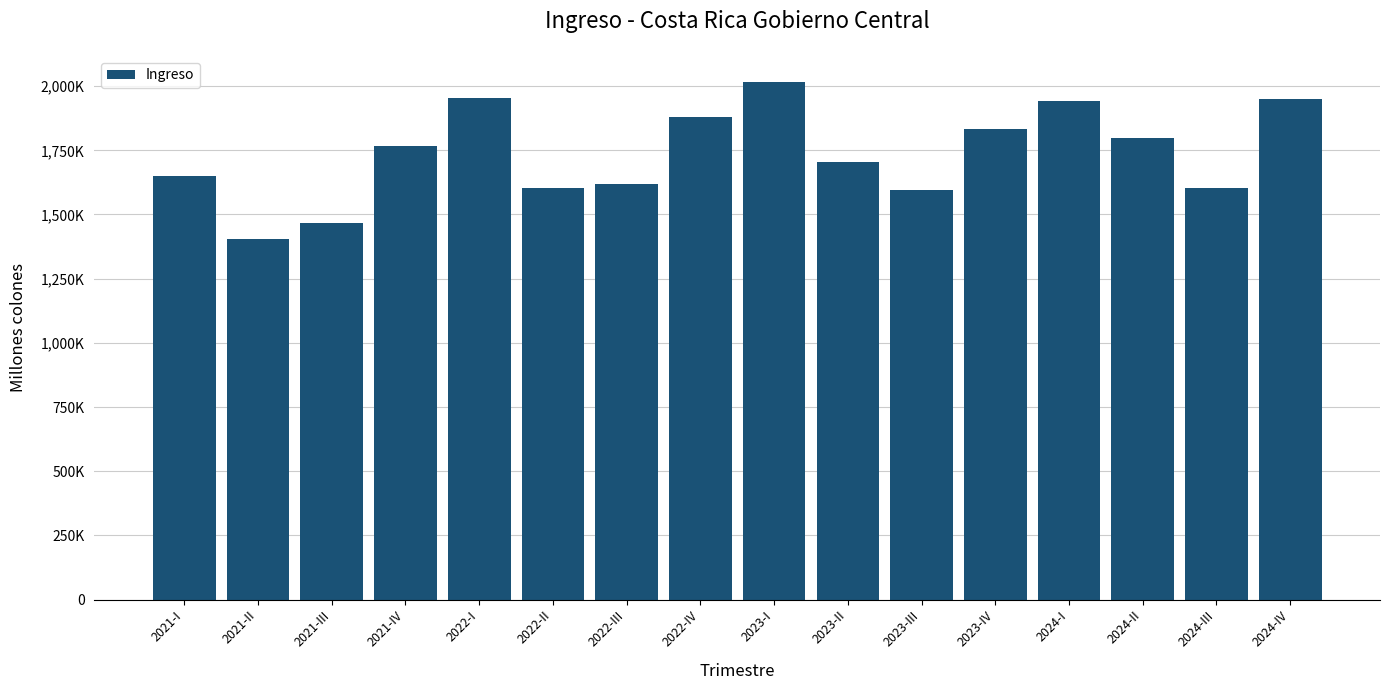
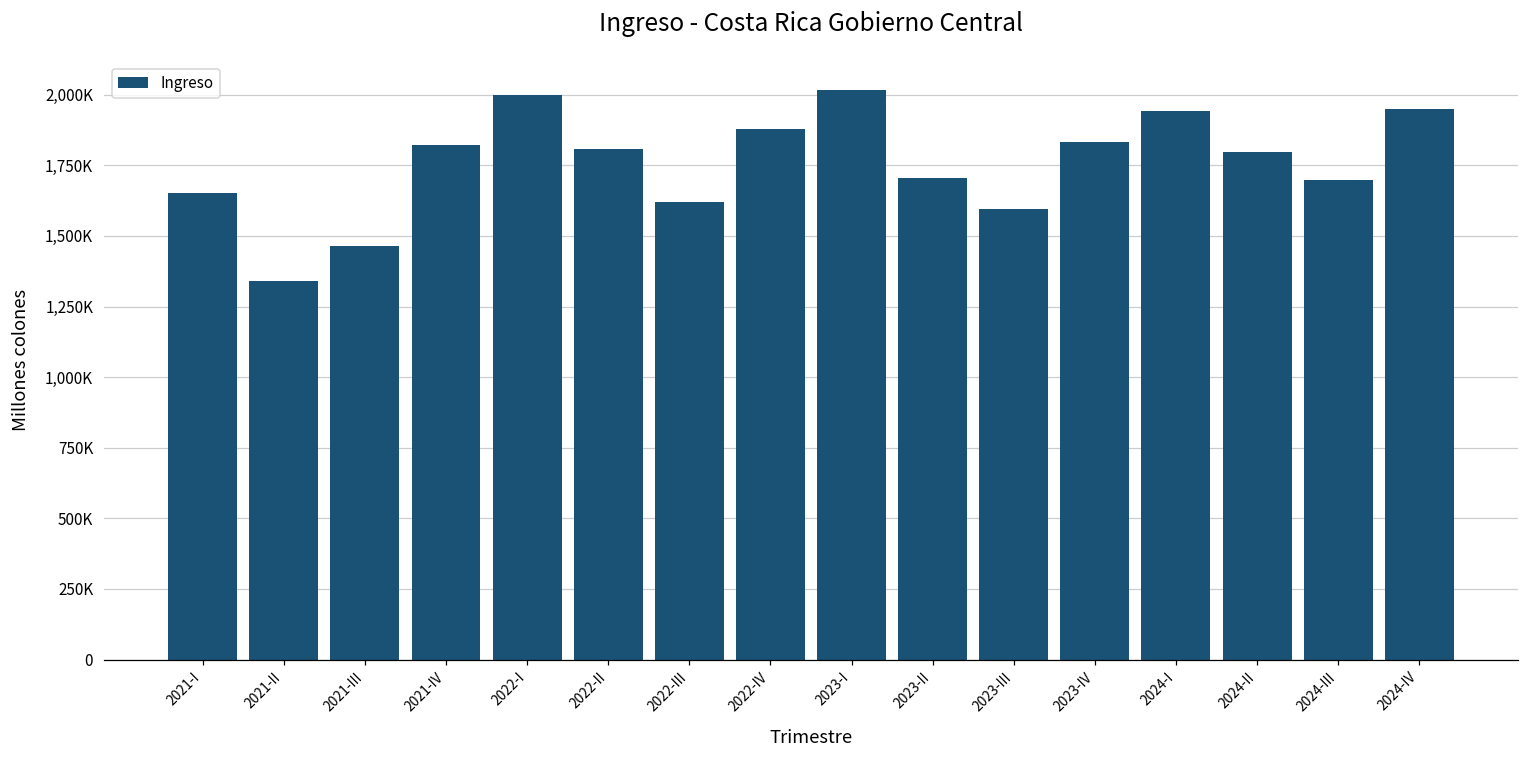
  {
    "2021-I": "1,650,000",
-   "2021-II": "1,400,000",
+   "2021-II": "1,340,000",
    "2021-III": "1,470,000",
-   "2021-IV": "1,770,000",
-   "2022-I": "1,950,000",
-   "2022-II": "1,600,000",
+   "2021-IV": "1,820,000",
+   "2022-I": "2,000,000",
+   "2022-II": "1,810,000",
    "2022-III": "1,620,000",
    "2022-IV": "1,880,000",
    "2023-I": "2,020,000",
    "2023-II": "1,700,000",
    "2023-III": "1,600,000",
    "2023-IV": "1,830,000",
    "2024-I": "1,940,000",
    "2024-II": "1,800,000",
-   "2024-III": "1,600,000",
+   "2024-III": "1,700,000",
    "2024-IV": "1,950,000"
  }
